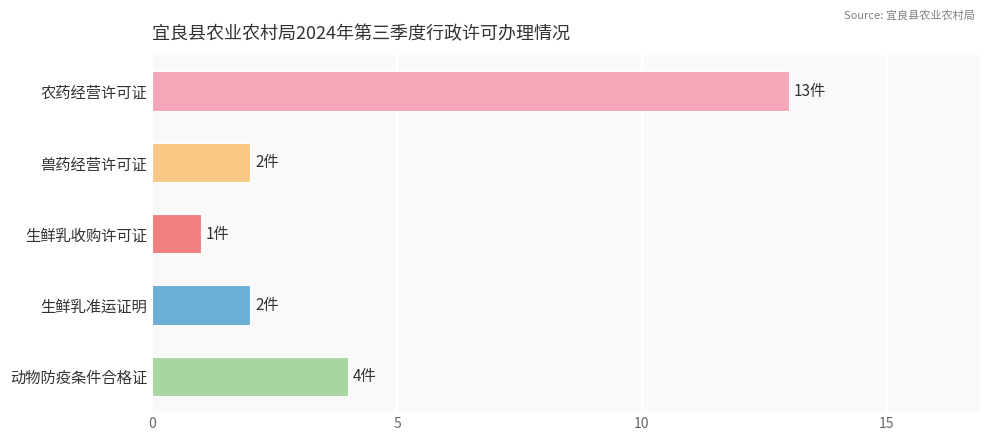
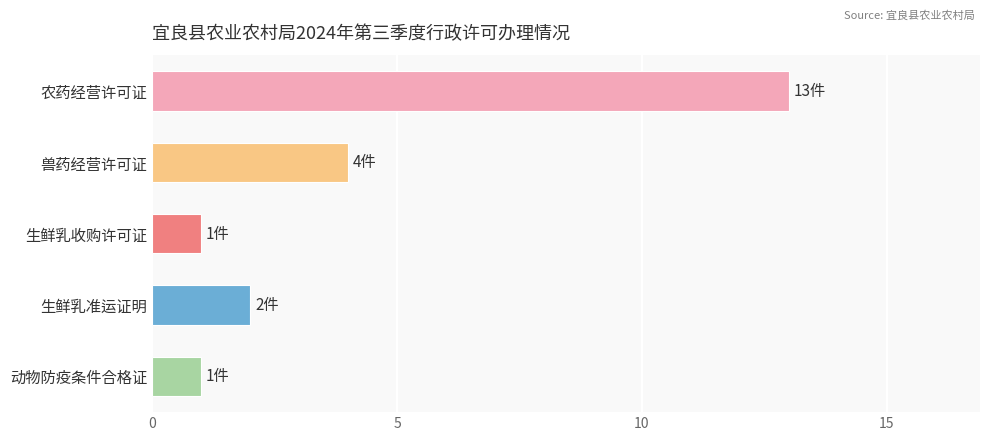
  {
    "农药经营许可证": "13件",
-   "兽药经营许可证": "2件",
+   "兽药经营许可证": "4件",
    "生鲜乳收购许可证": "1件",
    "生鲜乳准运证明": "2件",
-   "动物防疫条件合格证": "4件"
+   "动物防疫条件合格证": "1件"
  }
